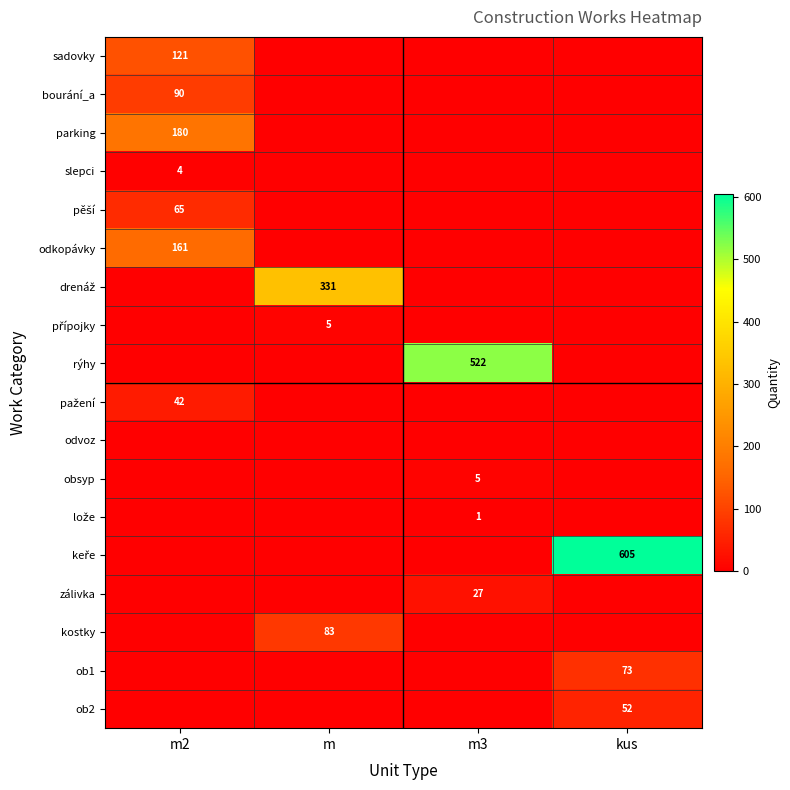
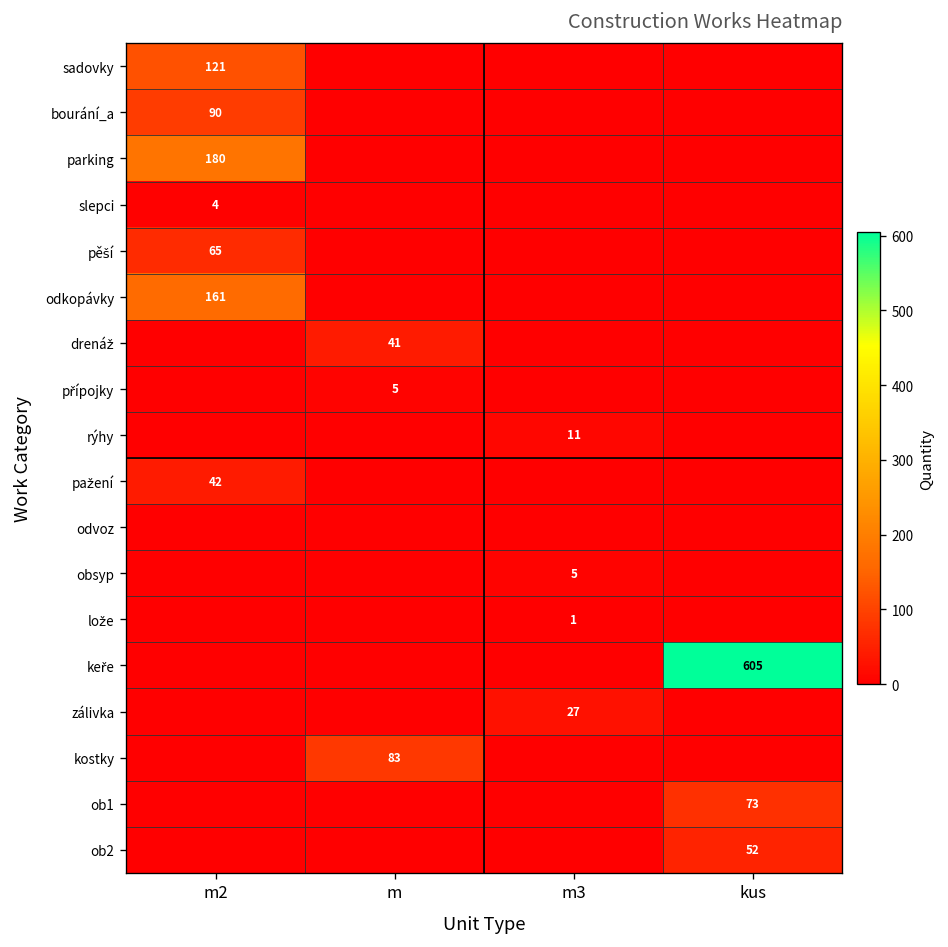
  {
    "sadovky": {
      "m2": 121
    },
    "bourání_a": {
      "m2": 90
    },
    "parking": {
      "m2": 180
    },
    "slepci": {
      "m2": 4
    },
    "pěší": {
      "m2": 65
    },
    "odkopávky": {
      "m2": 161
    },
    "drenáž": {
-     "m": 331
+     "m": 41
    },
    "přípojky": {
      "m": 5
    },
    "rýhy": {
-     "m3": 522
+     "m3": 11
    },
    "pažení": {
      "m2": 42
    },
    "obsyp": {
      "m3": 5
    },
    "lože": {
      "m3": 1
    },
    "keře": {
      "kus": 605
    },
    "zálivka": {
      "m3": 27
    },
    "kostky": {
      "m": 83
    },
    "ob1": {
      "kus": 73
    },
    "ob2": {
      "kus": 52
    }
  }
